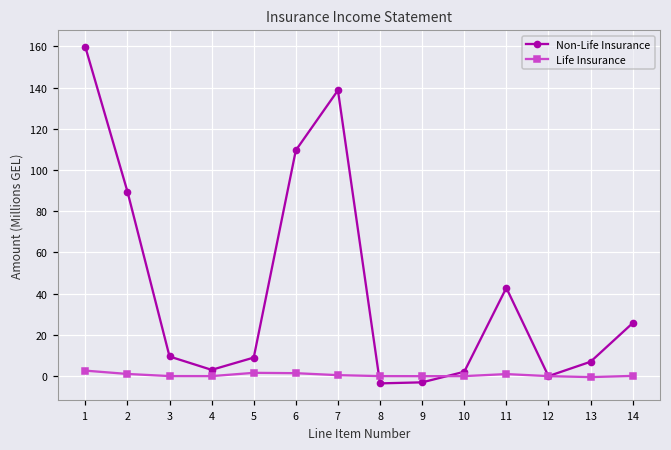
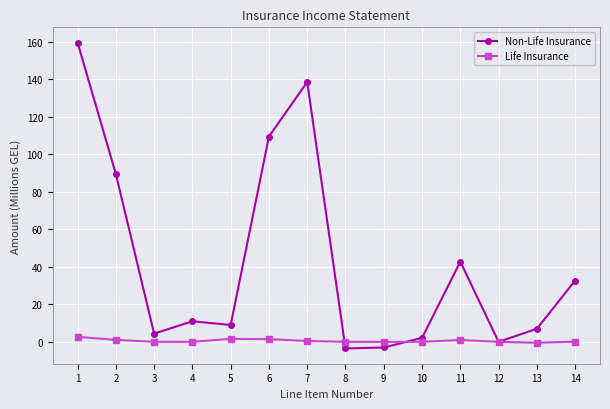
  {
    "Non-Life Insurance": {
      "1": 160,
      "2": 90,
-     "3": 10,
-     "4": 3,
+     "3": 4,
+     "4": 11,
      "5": 9,
      "6": 110,
      "7": 139,
      "8": -4,
      "9": -3,
      "10": 2,
      "11": 43,
      "13": 7,
-     "14": 26
+     "14": 33
    },
    "Life Insurance": {
      "1": 3,
      "2": 1,
      "3": 0,
      "4": 0,
      "5": 2,
      "6": 1,
      "7": 0,
      "8": 0,
      "9": 0,
      "10": 0,
      "11": 1,
      "13": 0,
      "14": 0
    }
  }
